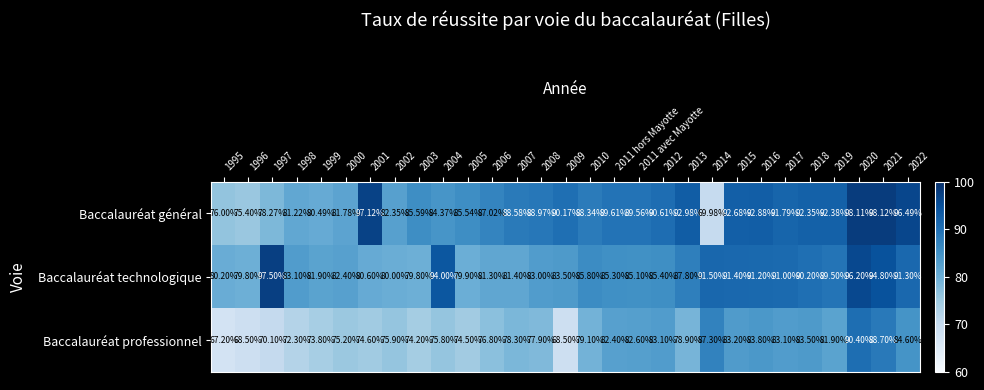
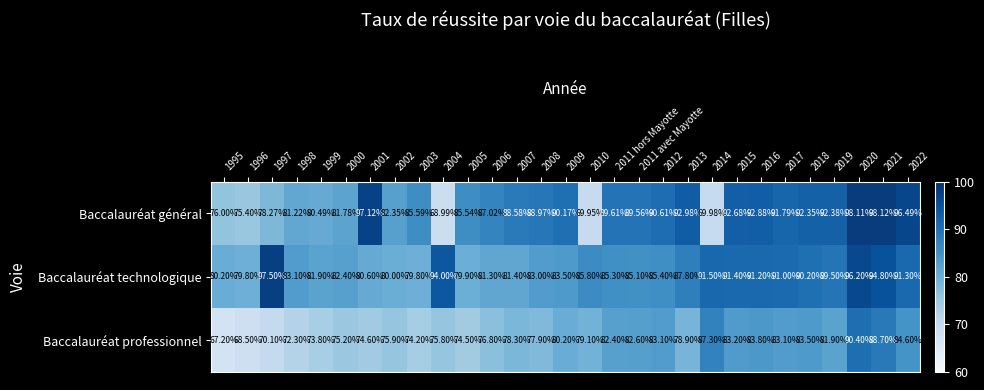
  {
    "Baccalauréat général": {
      "1995": "76.00%",
      "1998": "81.22%",
      "2000": "81.78%",
      "2001": "97.12%",
      "2002": "82.35%",
      "2003": "85.59%",
-     "2004": "84.37%",
+     "2004": "68.99%",
      "2005": "85.54%",
      "2006": "87.02%",
      "2007": "88.58%",
      "2008": "88.97%",
-     "2010": "88.34%",
+     "2010": "69.95%",
      "2011 hors Mayotte": "89.61%",
      "2011 avec Mayotte": "89.56%",
      "2013": "92.98%",
      "2014": "69.98%",
      "2015": "92.68%",
      "2017": "91.79%",
      "2018": "92.35%",
      "2019": "92.38%",
      "2020": "98.11%",
      "2022": "96.49%"
    },
    "Baccalauréat technologique": {
      "1995": "80.20%",
      "1996": "79.80%",
      "1997": "97.50%",
      "1998": "83.10%",
      "1999": "81.90%",
      "2000": "82.40%",
      "2001": "80.60%",
      "2002": "80.00%",
      "2003": "79.80%",
      "2004": "94.00%",
      "2005": "79.90%",
      "2006": "81.30%",
      "2007": "81.40%",
      "2008": "83.00%",
      "2009": "83.50%",
      "2010": "85.80%",
      "2011 hors Mayotte": "85.30%",
      "2011 avec Mayotte": "85.10%",
      "2012": "85.40%",
      "2013": "87.80%",
      "2014": "91.50%",
      "2015": "91.40%",
      "2016": "91.20%",
      "2017": "91.00%",
      "2018": "90.20%",
      "2019": "89.50%",
      "2020": "96.20%",
      "2021": "94.80%",
      "2022": "91.30%"
    },
    "Baccalauréat professionnel": {
      "1995": "67.20%",
      "1996": "68.50%",
      "1997": "70.10%",
      "1998": "72.30%",
      "1999": "73.80%",
      "2001": "74.60%",
      "2003": "74.20%",
      "2005": "74.50%",
      "2006": "76.80%",
      "2008": "77.90%",
-     "2009": "68.50%",
+     "2009": "80.20%",
      "2010": "79.10%",
      "2011 hors Mayotte": "82.40%",
      "2011 avec Mayotte": "82.60%",
      "2012": "83.10%",
      "2013": "78.90%",
      "2014": "87.30%",
      "2015": "83.20%",
      "2016": "83.80%",
      "2017": "83.10%",
      "2018": "83.50%",
      "2019": "81.90%",
      "2020": "90.40%",
      "2022": "84.60%"
    }
  }
